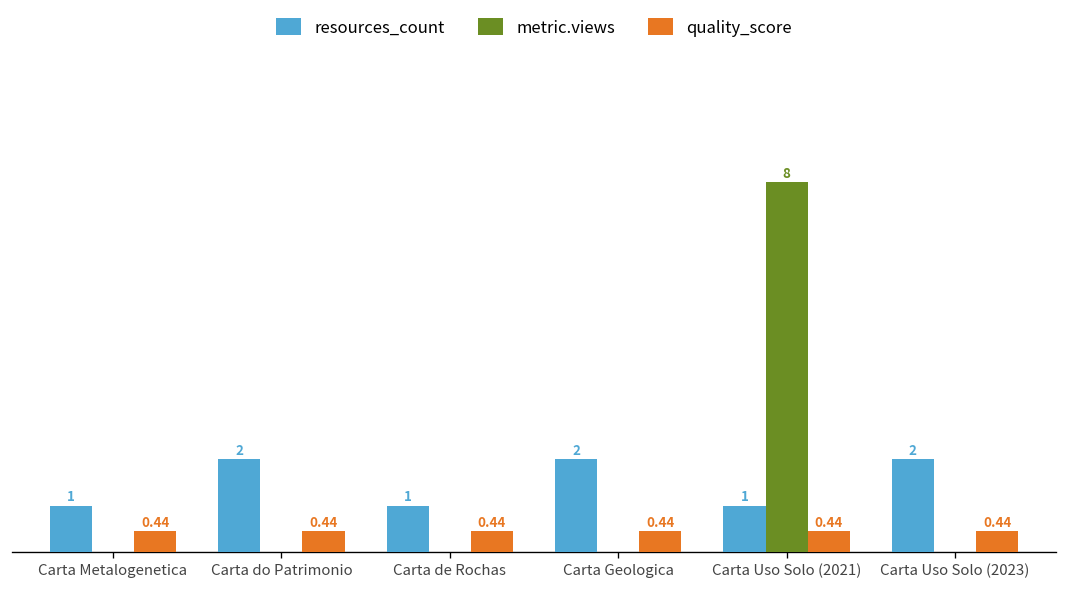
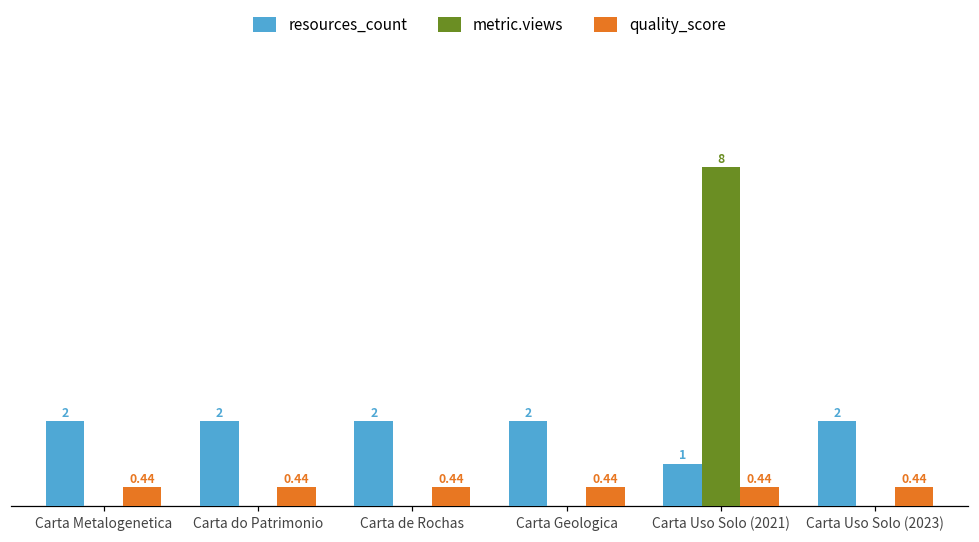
  {
    "resources_count": {
-     "Carta Metalogenetica": 1,
+     "Carta Metalogenetica": 2,
      "Carta do Patrimonio": 2,
-     "Carta de Rochas": 1,
+     "Carta de Rochas": 2,
      "Carta Geologica": 2,
      "Carta Uso Solo (2021)": 1,
      "Carta Uso Solo (2023)": 2
    },
    "metric.views": {
      "Carta Uso Solo (2021)": 8
    },
    "quality_score": {
      "Carta Metalogenetica": 0.44,
      "Carta do Patrimonio": 0.44,
      "Carta de Rochas": 0.44,
      "Carta Geologica": 0.44,
      "Carta Uso Solo (2021)": 0.44,
      "Carta Uso Solo (2023)": 0.44
    }
  }
